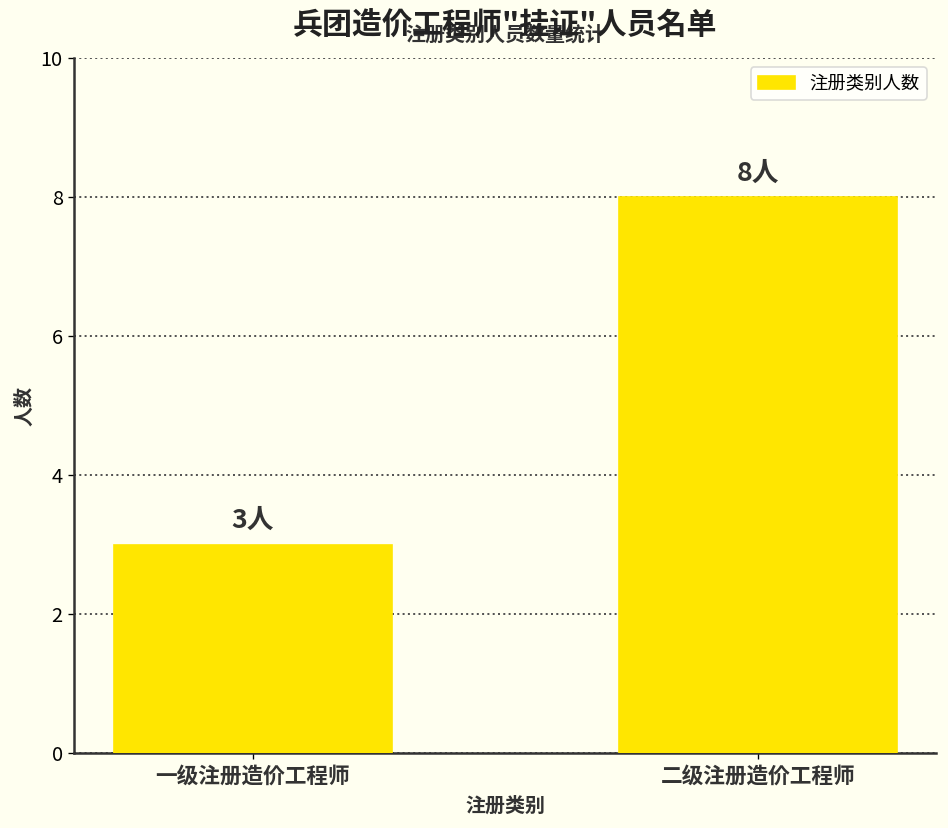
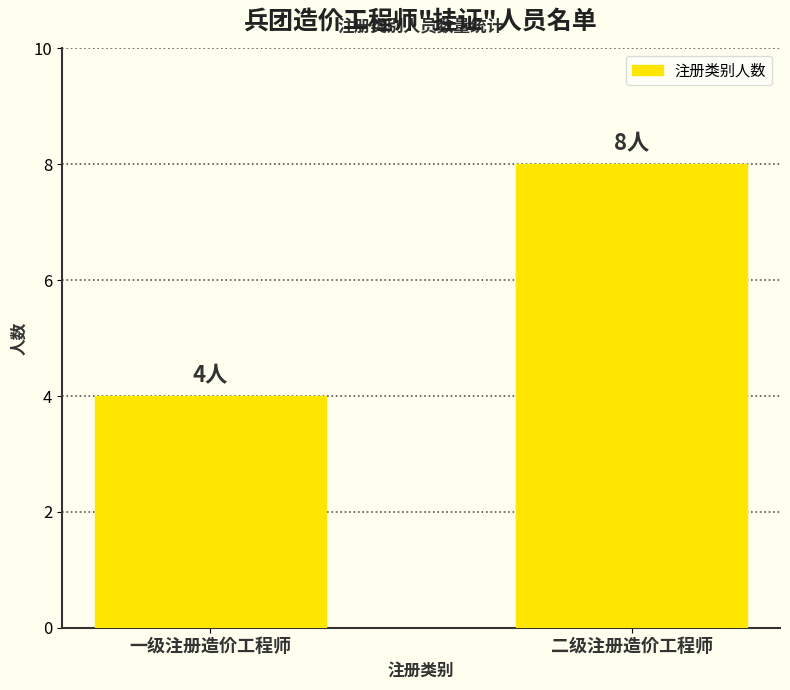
  {
-   "一级注册造价工程师": "3人",
+   "一级注册造价工程师": "4人",
    "二级注册造价工程师": "8人"
  }
